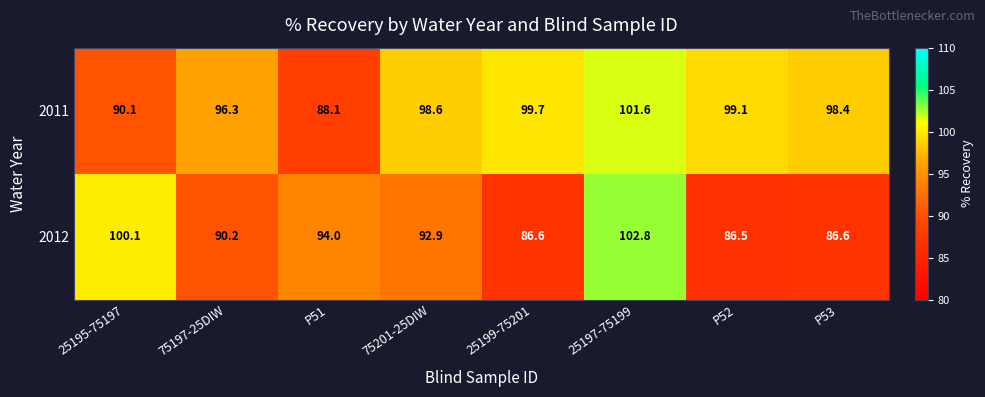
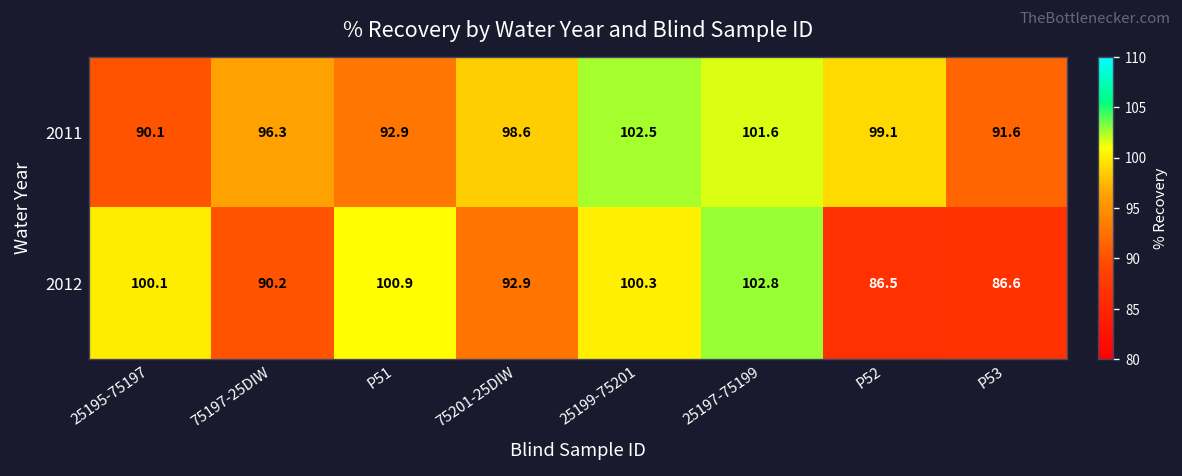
  {
    "2011": {
      "25195-75197": 90.1,
      "75197-25DIW": 96.3,
-     "P51": 88.1,
+     "P51": 92.9,
      "75201-25DIW": 98.6,
-     "25199-75201": 99.7,
+     "25199-75201": 102.5,
      "25197-75199": 101.6,
      "P52": 99.1,
-     "P53": 98.4
+     "P53": 91.6
    },
    "2012": {
      "25195-75197": 100.1,
      "75197-25DIW": 90.2,
-     "P51": 94.0,
+     "P51": 100.9,
      "75201-25DIW": 92.9,
-     "25199-75201": 86.6,
+     "25199-75201": 100.3,
      "25197-75199": 102.8,
      "P52": 86.5,
      "P53": 86.6
    }
  }
